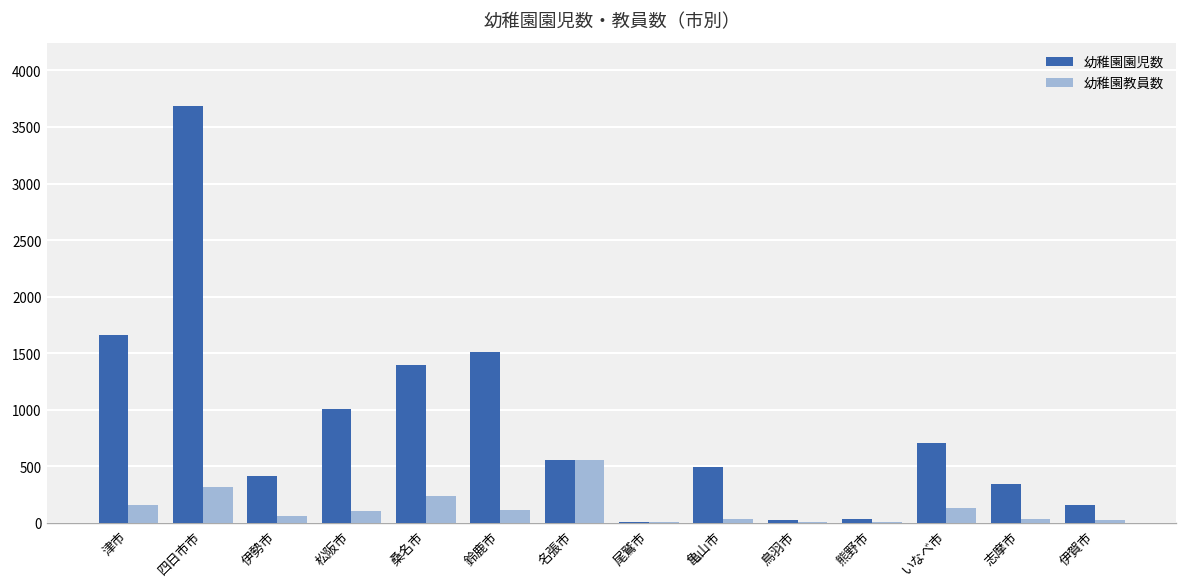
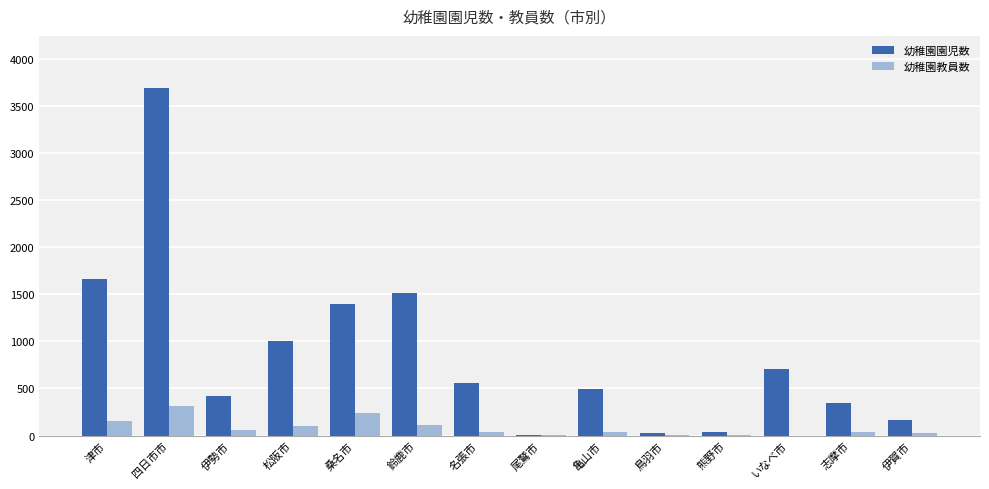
  {
    "幼稚園園児数": {
      "津市": 1700,
      "四日市市": 3700,
      "伊勢市": 400,
      "松阪市": 1000,
      "桑名市": 1400,
      "鈴鹿市": 1500,
      "名張市": 600,
      "亀山市": 500,
      "鳥羽市": 0,
      "熊野市": 0,
      "いなべ市": 700,
      "志摩市": 300,
      "伊賀市": 200
    },
    "幼稚園教員数": {
      "津市": 200,
      "四日市市": 300,
      "伊勢市": 100,
      "松阪市": 100,
      "桑名市": 200,
      "鈴鹿市": 100,
-     "名張市": 600,
+     "名張市": 0,
      "亀山市": 0,
-     "いなべ市": 100,
+     "いなべ市": 0,
      "志摩市": 0
    }
  }
